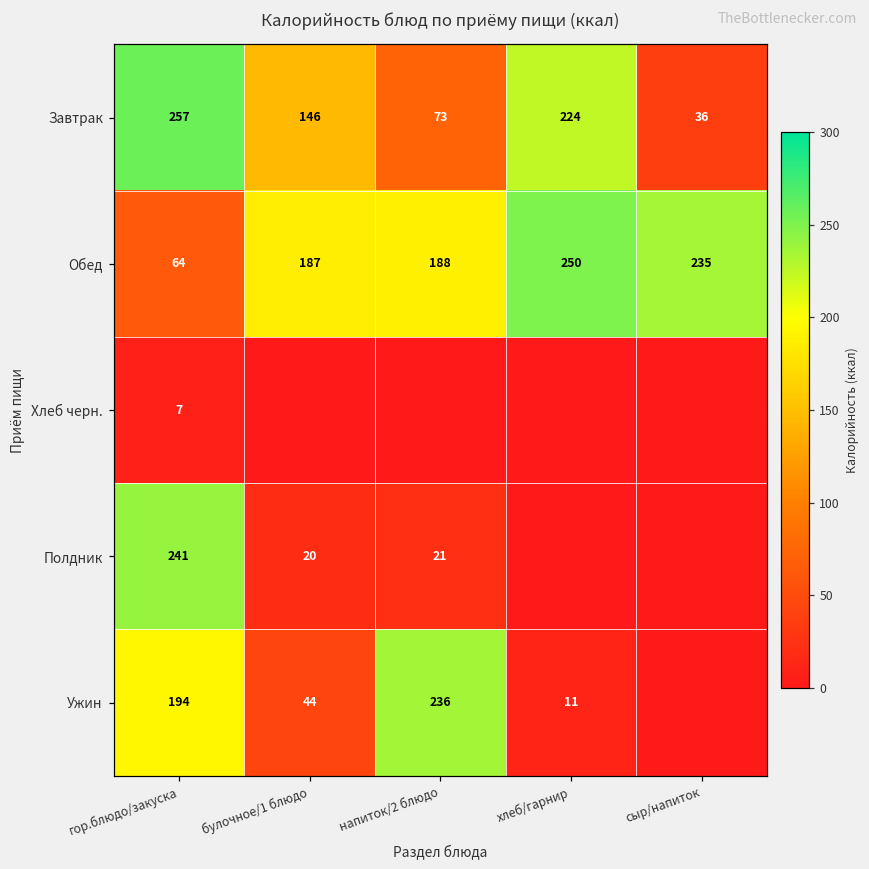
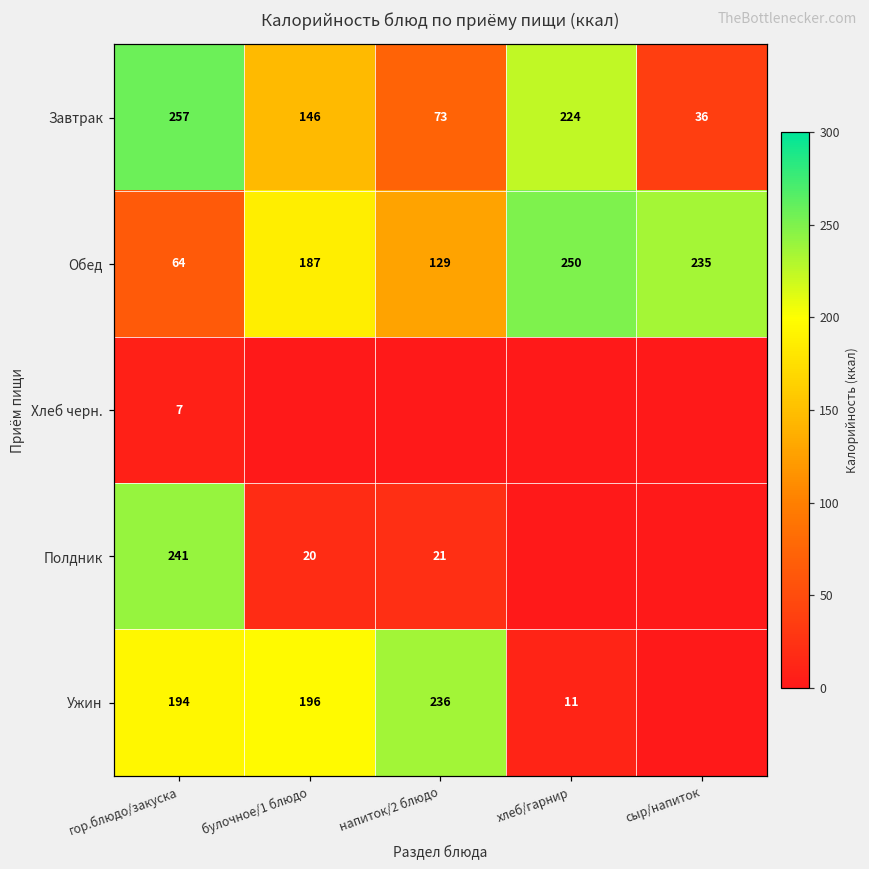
  {
    "Завтрак": {
      "гор.блюдо/закуска": 257,
      "булочное/1 блюдо": 146,
      "напиток/2 блюдо": 73,
      "хлеб/гарнир": 224,
      "сыр/напиток": 36
    },
    "Обед": {
      "гор.блюдо/закуска": 64,
      "булочное/1 блюдо": 187,
-     "напиток/2 блюдо": 188,
+     "напиток/2 блюдо": 129,
      "хлеб/гарнир": 250,
      "сыр/напиток": 235
    },
    "Хлеб черн.": {
      "гор.блюдо/закуска": 7
    },
    "Полдник": {
      "гор.блюдо/закуска": 241,
      "булочное/1 блюдо": 20,
      "напиток/2 блюдо": 21
    },
    "Ужин": {
      "гор.блюдо/закуска": 194,
-     "булочное/1 блюдо": 44,
+     "булочное/1 блюдо": 196,
      "напиток/2 блюдо": 236,
      "хлеб/гарнир": 11
    }
  }
